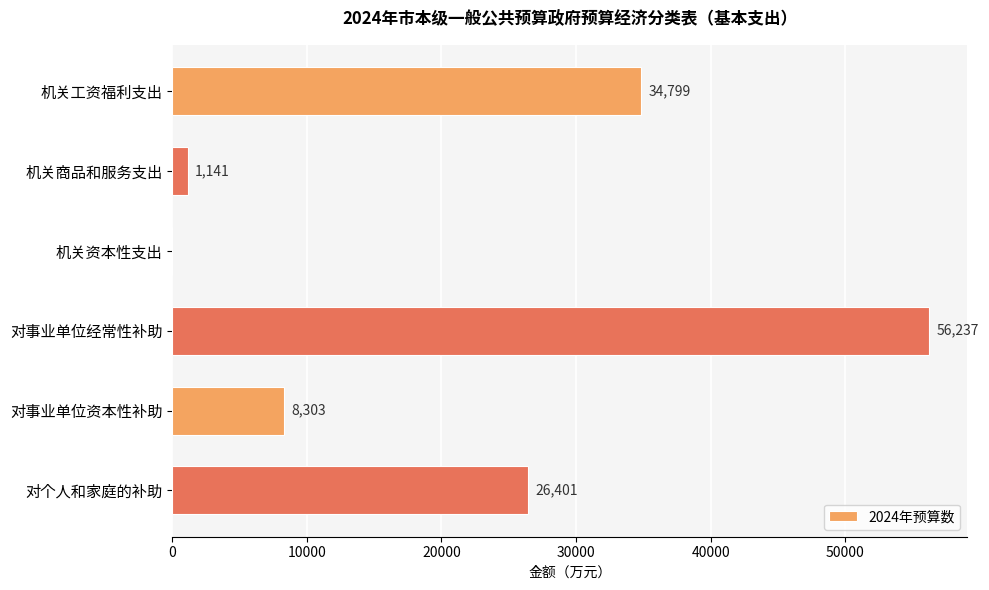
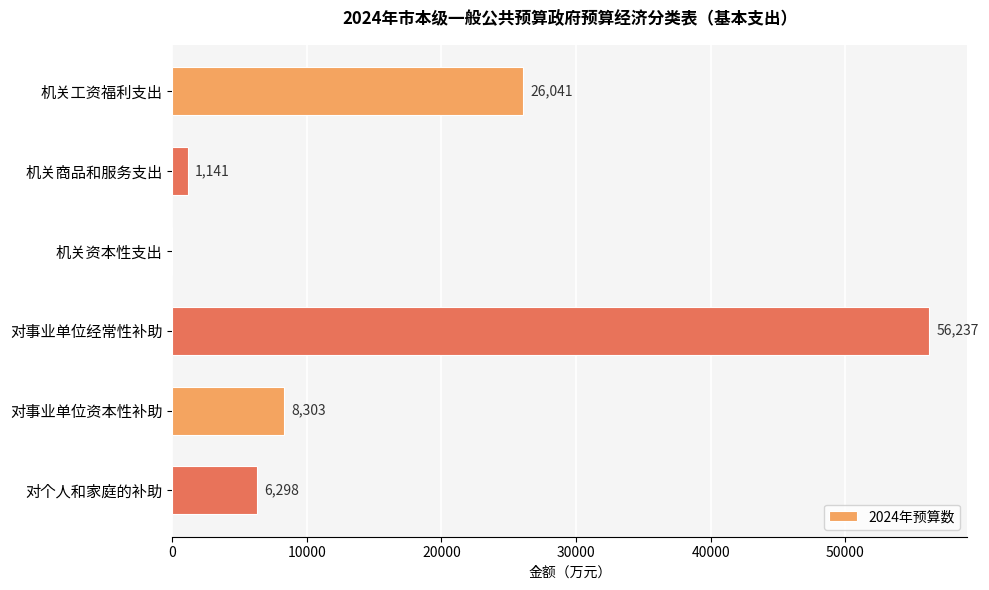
  {
-   "机关工资福利支出": "34,799",
+   "机关工资福利支出": "26,041",
    "机关商品和服务支出": "1,141",
    "对事业单位经常性补助": "56,237",
    "对事业单位资本性补助": "8,303",
-   "对个人和家庭的补助": "26,401"
+   "对个人和家庭的补助": "6,298"
  }
